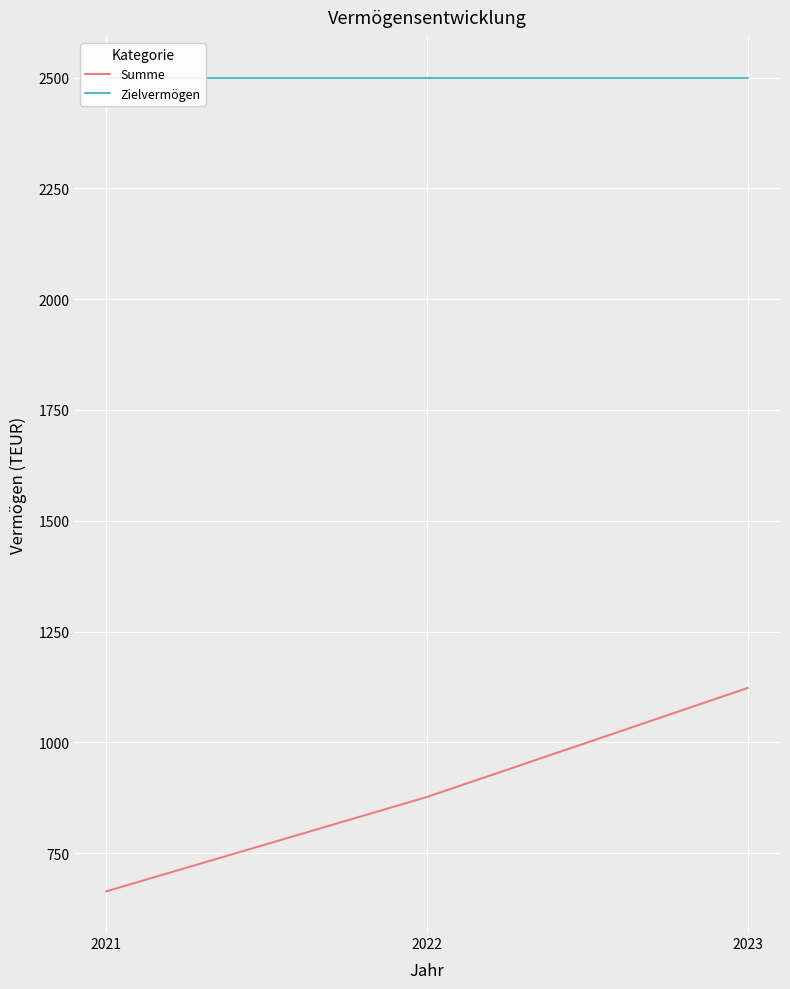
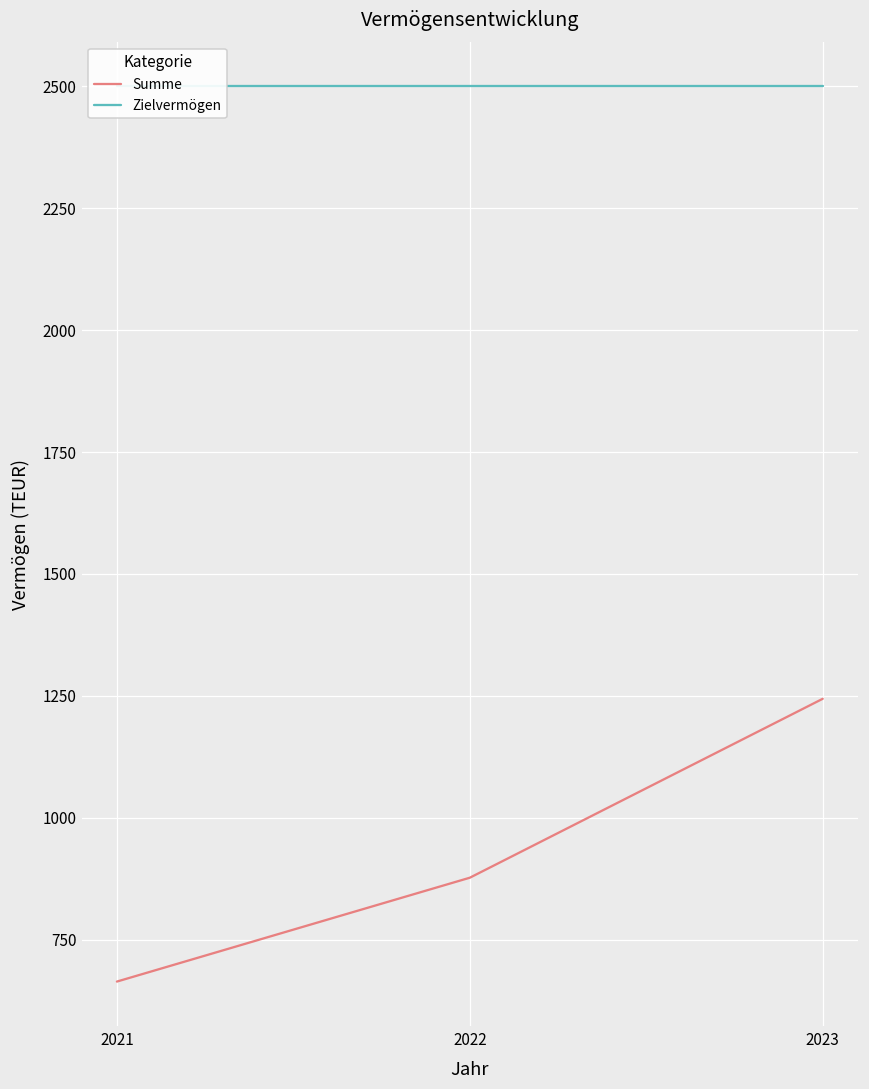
  {
    "Summe": {
      "2021": 660,
      "2022": 880,
-     "2023": 1120
+     "2023": 1240
    },
    "Zielvermögen": {
      "2022": 2500,
      "2023": 2500
    }
  }
